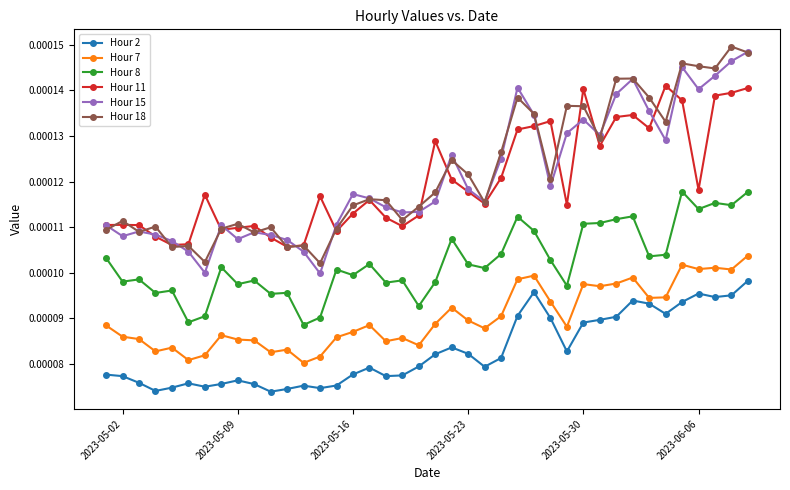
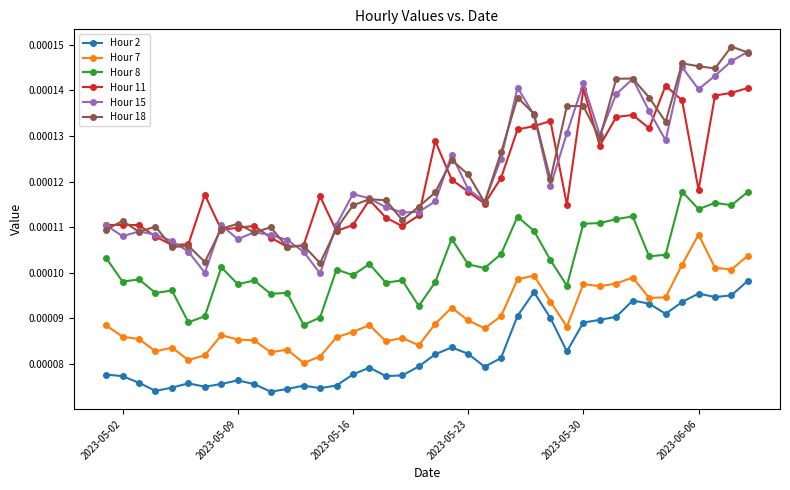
  {
    "Hour 2": {
      "2023-05-02": 0.000077,
      "2023-05-09": 0.000076,
      "2023-05-16": 0.000078,
      "2023-05-23": 0.000082,
      "2023-05-30": 0.000089,
      "2023-06-06": 0.000095
    },
    "Hour 7": {
      "2023-05-02": 0.000086,
      "2023-05-09": 0.000085,
      "2023-05-16": 0.000087,
      "2023-05-23": 0.000090,
      "2023-05-30": 0.000098,
-     "2023-06-06": 0.000101
+     "2023-06-06": 0.000108
    },
    "Hour 8": {
      "2023-05-02": 0.000098,
      "2023-05-09": 0.000098,
      "2023-05-16": 0.000099,
      "2023-05-23": 0.000102,
      "2023-05-30": 0.000111,
      "2023-06-06": 0.000114
    },
    "Hour 11": {
      "2023-05-02": 0.000111,
      "2023-05-09": 0.000110,
-     "2023-05-16": 0.000113,
+     "2023-05-16": 0.000111,
      "2023-05-30": 0.000140,
      "2023-06-06": 0.000118
    },
    "Hour 15": {
      "2023-05-02": 0.000108,
      "2023-05-09": 0.000107,
      "2023-05-16": 0.000117,
-     "2023-05-30": 0.000134,
+     "2023-05-30": 0.000142,
      "2023-06-06": 0.000140
    },
    "Hour 18": {
      "2023-05-02": 0.000111,
      "2023-05-09": 0.000111,
      "2023-05-16": 0.000115,
      "2023-05-23": 0.000122,
      "2023-05-30": 0.000137,
      "2023-06-06": 0.000145
    }
  }
